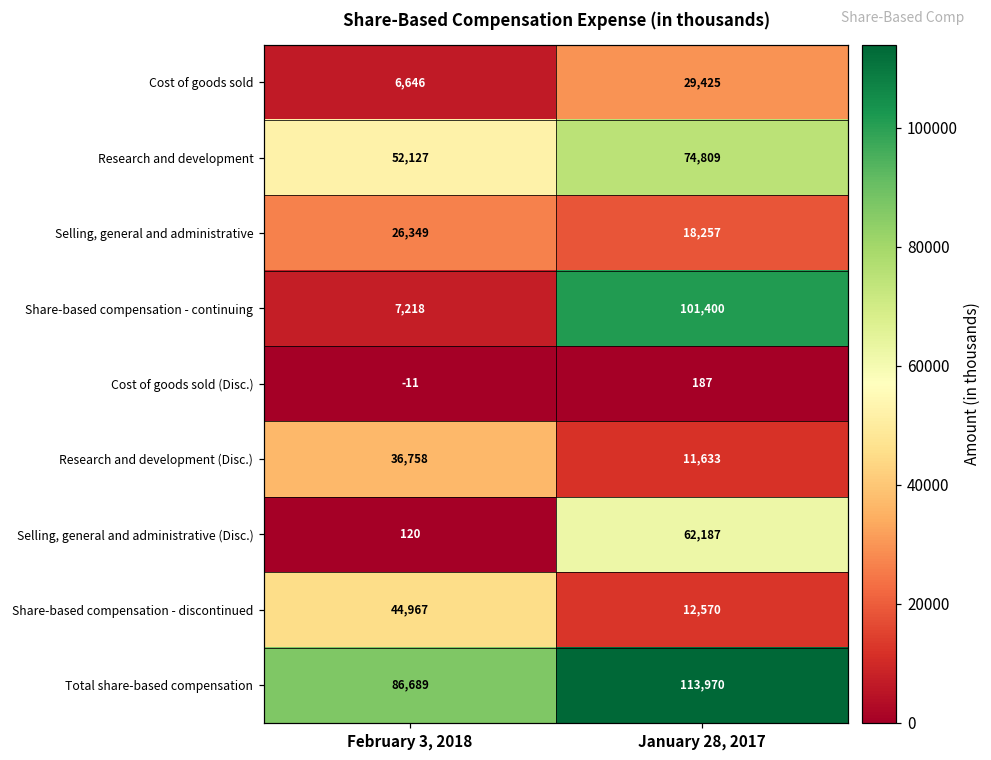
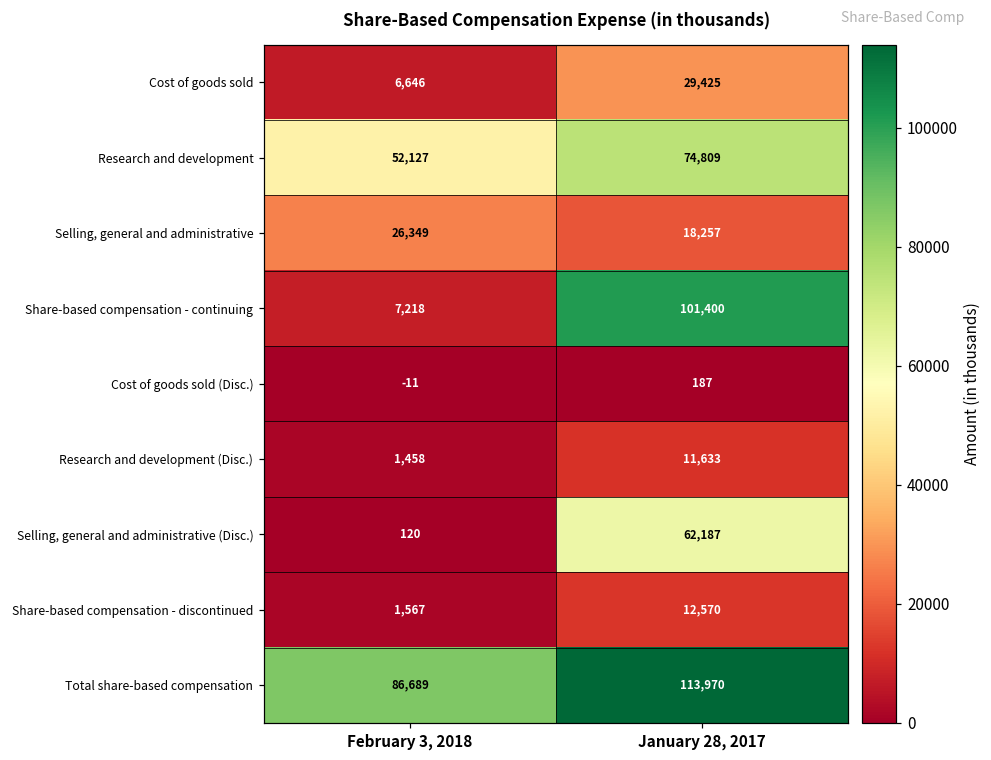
  {
    "Cost of goods sold": {
      "February 3, 2018": "6,646",
      "January 28, 2017": "29,425"
    },
    "Research and development": {
      "February 3, 2018": "52,127",
      "January 28, 2017": "74,809"
    },
    "Selling, general and administrative": {
      "February 3, 2018": "26,349",
      "January 28, 2017": "18,257"
    },
    "Share-based compensation - continuing": {
      "February 3, 2018": "7,218",
      "January 28, 2017": "101,400"
    },
    "Cost of goods sold (Disc.)": {
      "February 3, 2018": "-11",
      "January 28, 2017": "187"
    },
    "Research and development (Disc.)": {
-     "February 3, 2018": "36,758",
+     "February 3, 2018": "1,458",
      "January 28, 2017": "11,633"
    },
    "Selling, general and administrative (Disc.)": {
      "February 3, 2018": "120",
      "January 28, 2017": "62,187"
    },
    "Share-based compensation - discontinued": {
-     "February 3, 2018": "44,967",
+     "February 3, 2018": "1,567",
      "January 28, 2017": "12,570"
    },
    "Total share-based compensation": {
      "February 3, 2018": "86,689",
      "January 28, 2017": "113,970"
    }
  }
